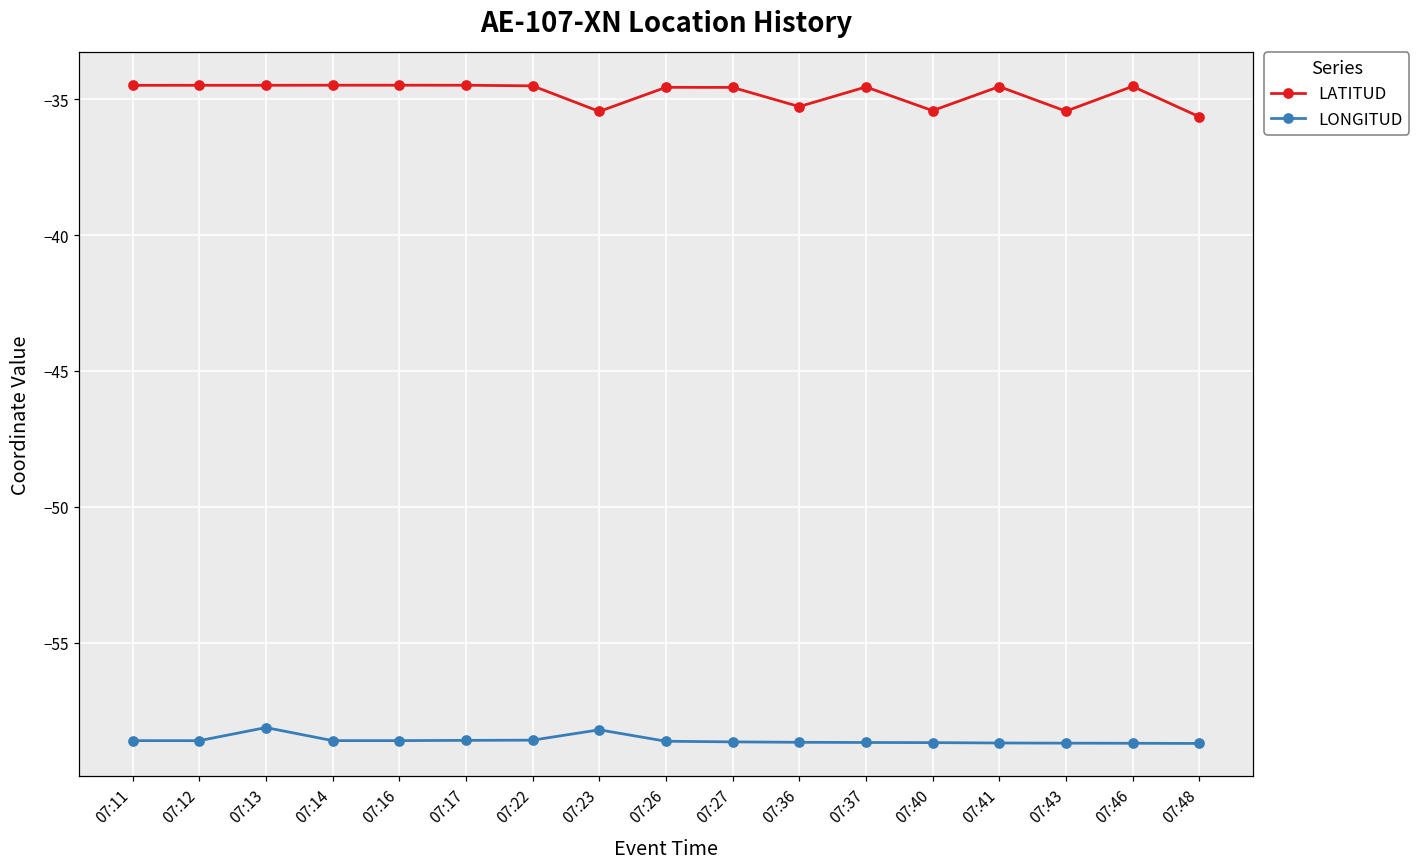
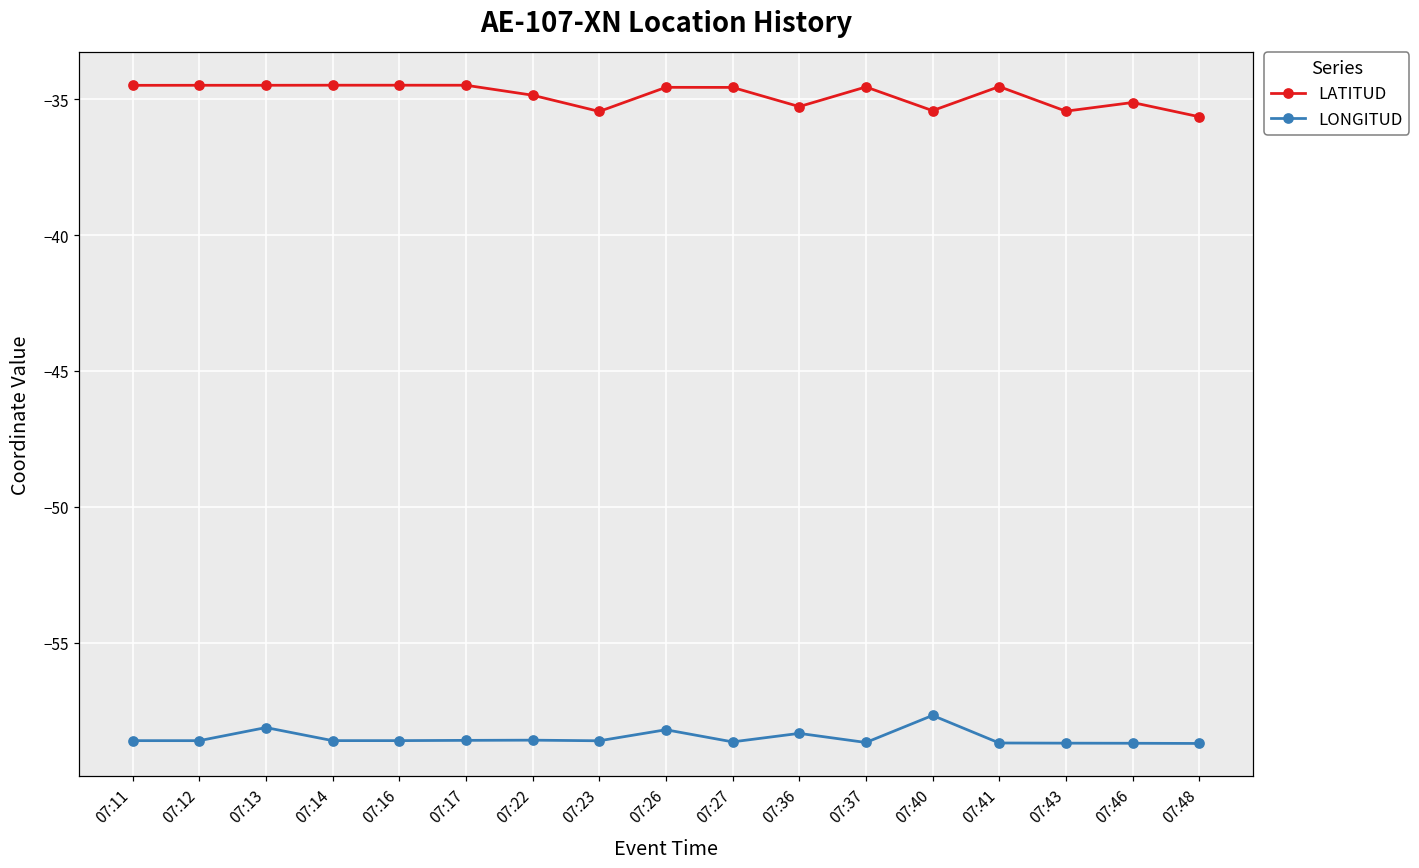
  {
    "LATITUD": {
      "07:11": -34.5,
      "07:12": -34.5,
      "07:13": -34.5,
      "07:14": -34.5,
      "07:16": -34.5,
      "07:17": -34.5,
-     "07:22": -34.5,
+     "07:22": -34.9,
      "07:23": -35.5,
      "07:26": -34.6,
      "07:27": -34.6,
      "07:36": -35.3,
      "07:37": -34.6,
      "07:40": -35.4,
      "07:41": -34.5,
      "07:43": -35.4,
-     "07:46": -34.5,
+     "07:46": -35.1,
      "07:48": -35.6
    },
    "LONGITUD": {
      "07:11": -58.6,
      "07:12": -58.6,
      "07:13": -58.1,
      "07:14": -58.6,
      "07:16": -58.6,
      "07:17": -58.6,
      "07:22": -58.6,
-     "07:23": -58.2,
-     "07:26": -58.6,
+     "07:23": -58.6,
+     "07:26": -58.2,
      "07:27": -58.7,
-     "07:36": -58.7,
+     "07:36": -58.3,
      "07:37": -58.7,
-     "07:40": -58.7,
+     "07:40": -57.7,
      "07:41": -58.7,
      "07:43": -58.7,
      "07:46": -58.7,
      "07:48": -58.7
    }
  }
